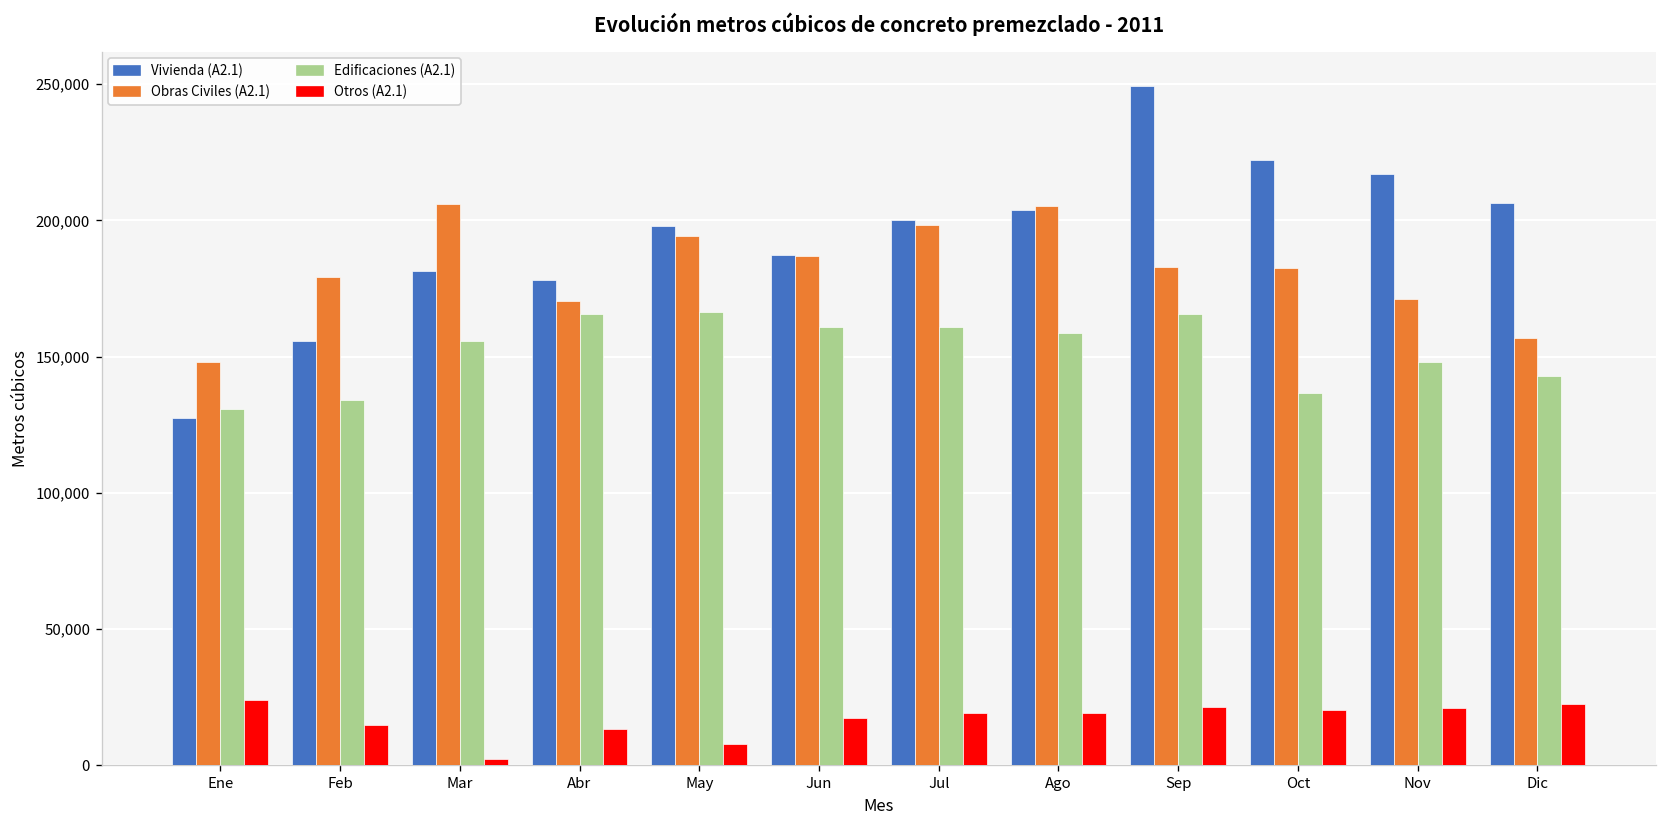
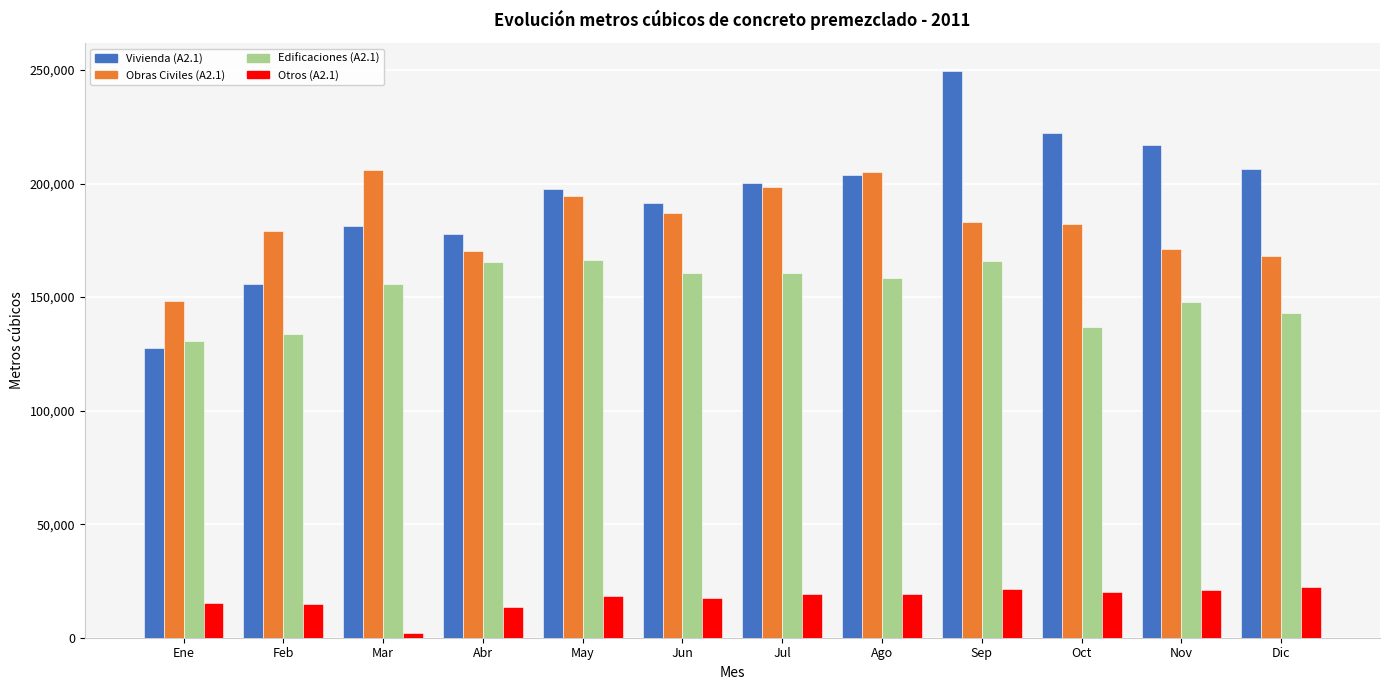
  {
    "Vivienda (A2.1)": {
      "Ene": "128,000",
      "Feb": "156,000",
      "Mar": "181,000",
      "Abr": "178,000",
      "May": "198,000",
-     "Jun": "187,000",
+     "Jun": "192,000",
      "Jul": "200,000",
      "Ago": "204,000",
      "Sep": "249,000",
      "Oct": "222,000",
      "Nov": "217,000",
      "Dic": "207,000"
    },
    "Obras Civiles (A2.1)": {
      "Ene": "148,000",
      "Feb": "179,000",
      "Mar": "206,000",
      "Abr": "171,000",
      "May": "194,000",
      "Jun": "187,000",
      "Jul": "198,000",
      "Ago": "205,000",
      "Sep": "183,000",
      "Oct": "182,000",
      "Nov": "171,000",
-     "Dic": "157,000"
+     "Dic": "168,000"
    },
    "Edificaciones (A2.1)": {
      "Ene": "131,000",
      "Feb": "134,000",
      "Mar": "156,000",
      "Abr": "165,000",
      "May": "166,000",
      "Jun": "161,000",
      "Jul": "161,000",
      "Ago": "159,000",
      "Sep": "166,000",
      "Oct": "137,000",
      "Nov": "148,000",
      "Dic": "143,000"
    },
    "Otros (A2.1)": {
-     "Ene": "24,000",
+     "Ene": "15,000",
      "Feb": "15,000",
      "Mar": "2,000",
      "Abr": "13,000",
-     "May": "8,000",
+     "May": "19,000",
      "Jun": "17,000",
      "Jul": "19,000",
      "Ago": "19,000",
      "Sep": "22,000",
      "Oct": "20,000",
      "Nov": "21,000",
      "Dic": "22,000"
    }
  }
